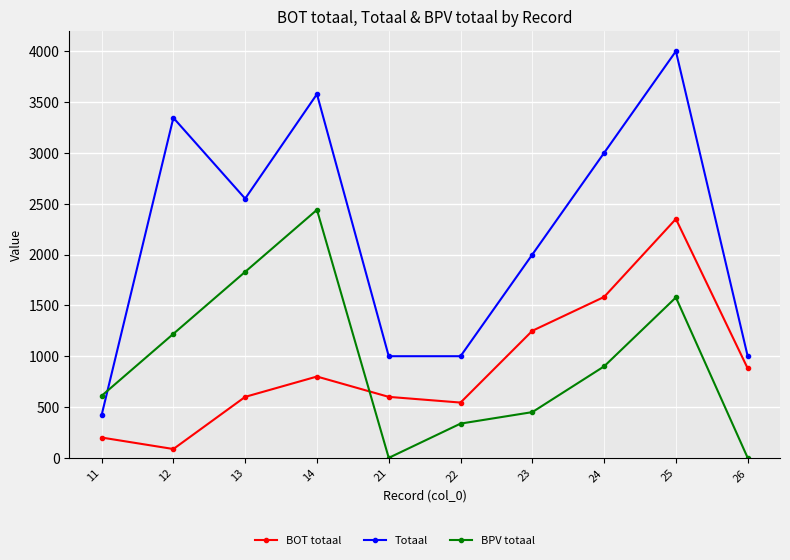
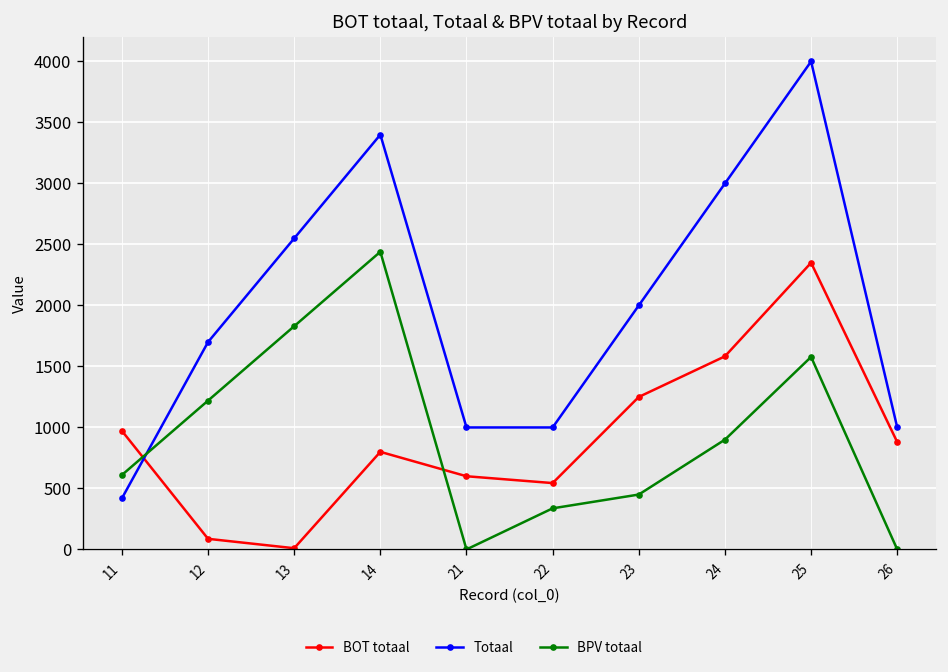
  {
    "BOT totaal": {
-     "11": 200,
+     "11": 970,
      "12": 90,
-     "13": 600,
+     "13": 10,
      "14": 800,
      "21": 600,
      "22": 540,
      "23": 1250,
      "24": 1580,
      "25": 2350,
      "26": 880
    },
    "Totaal": {
      "11": 420,
-     "12": 3350,
+     "12": 1700,
      "13": 2550,
-     "14": 3580,
+     "14": 3400,
      "21": 1000,
      "22": 1000,
      "23": 2000,
      "24": 3000,
      "25": 4000,
      "26": 1000
    },
    "BPV totaal": {
      "11": 610,
      "12": 1220,
      "13": 1830,
      "14": 2440,
      "21": 0,
      "22": 340,
      "23": 450,
      "24": 900,
      "25": 1580,
      "26": 0
    }
  }
